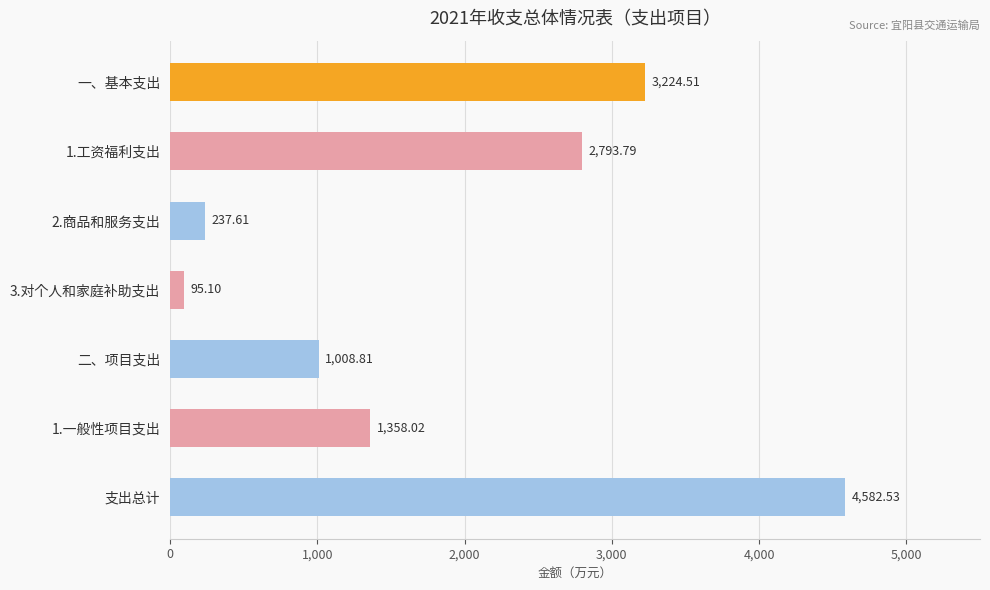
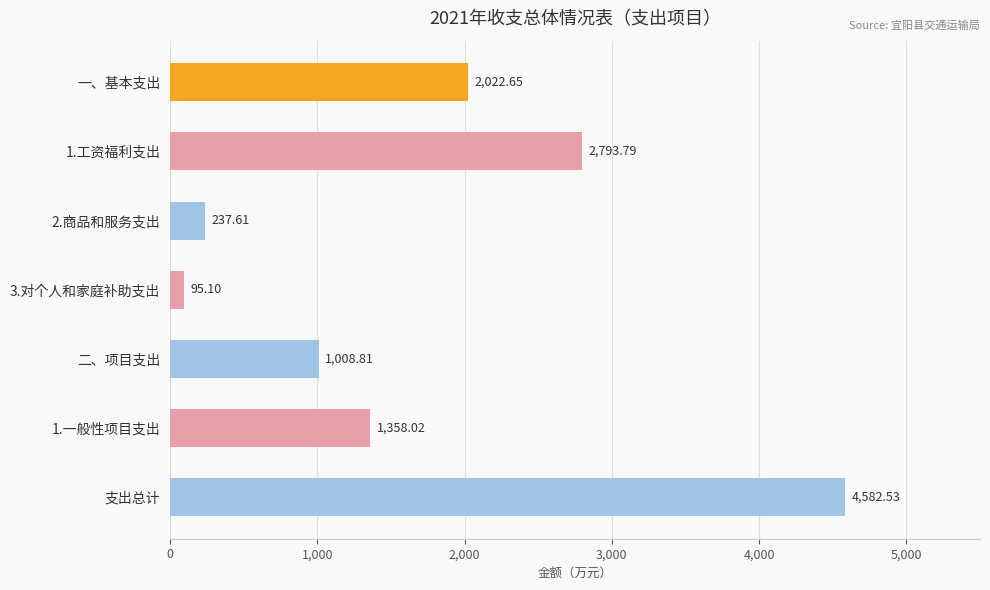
  {
-   "一、基本支出": "3,224.51",
+   "一、基本支出": "2,022.65",
    "1.工资福利支出": "2,793.79",
    "2.商品和服务支出": "237.61",
    "3.对个人和家庭补助支出": "95.10",
    "二、项目支出": "1,008.81",
    "1.一般性项目支出": "1,358.02",
    "支出总计": "4,582.53"
  }
